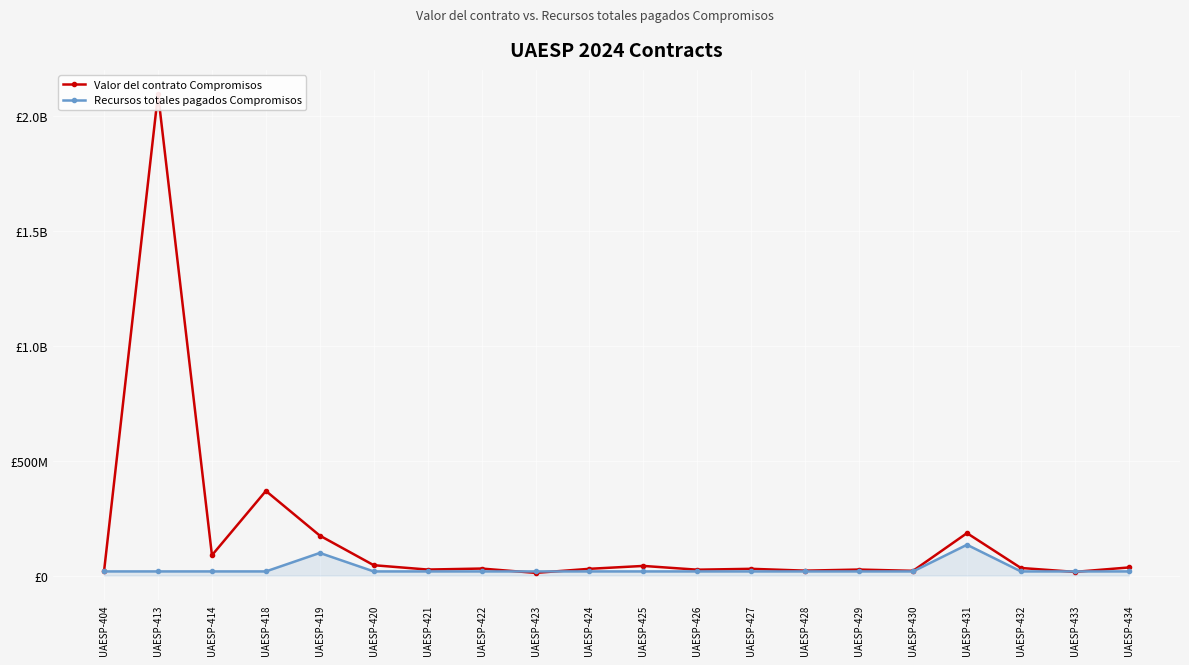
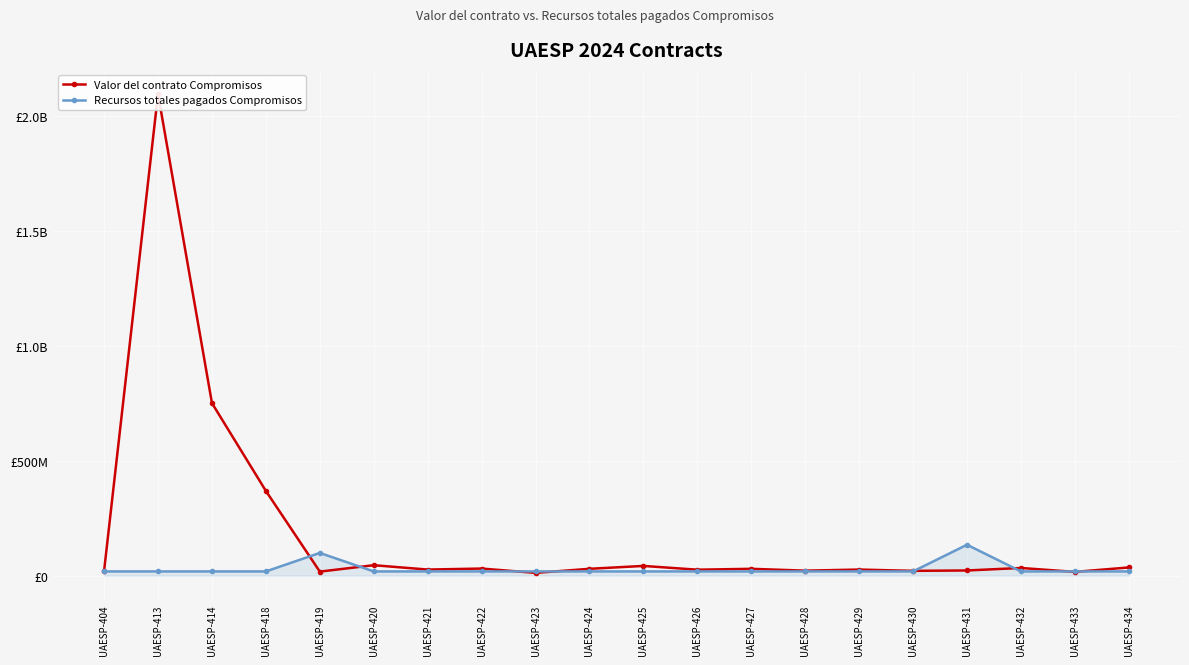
  {
    "Valor del contrato Compromisos": {
-     "UAESP-414": "£90000000",
+     "UAESP-414": "£750000000",
      "UAESP-418": "£370000000",
-     "UAESP-419": "£170000000",
+     "UAESP-419": "£20000000",
      "UAESP-420": "£50000000",
      "UAESP-422": "£30000000",
      "UAESP-424": "£30000000",
      "UAESP-425": "£40000000",
      "UAESP-427": "£30000000",
-     "UAESP-431": "£180000000",
+     "UAESP-431": "£20000000",
      "UAESP-432": "£30000000",
      "UAESP-434": "£40000000"
    },
    "Recursos totales pagados Compromisos": {
      "UAESP-413": "£20000000",
      "UAESP-414": "£20000000",
      "UAESP-418": "£20000000",
      "UAESP-419": "£100000000",
      "UAESP-420": "£20000000",
      "UAESP-422": "£20000000",
      "UAESP-424": "£20000000",
      "UAESP-425": "£20000000",
      "UAESP-427": "£20000000",
      "UAESP-431": "£130000000",
      "UAESP-432": "£20000000",
      "UAESP-434": "£20000000"
    }
  }
